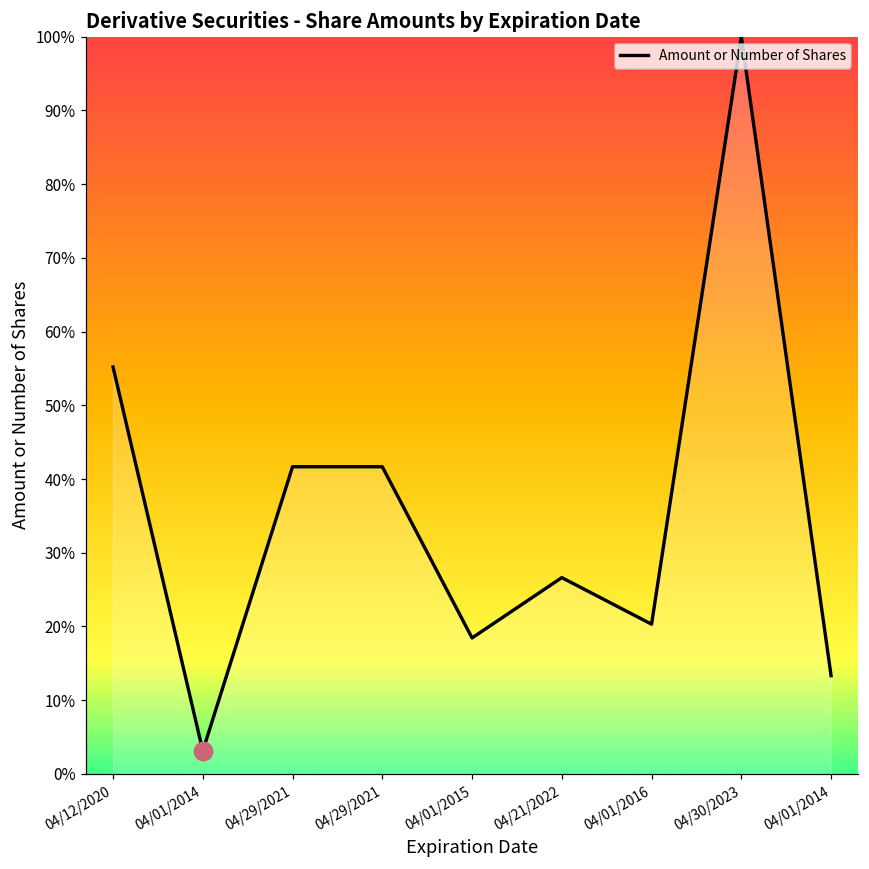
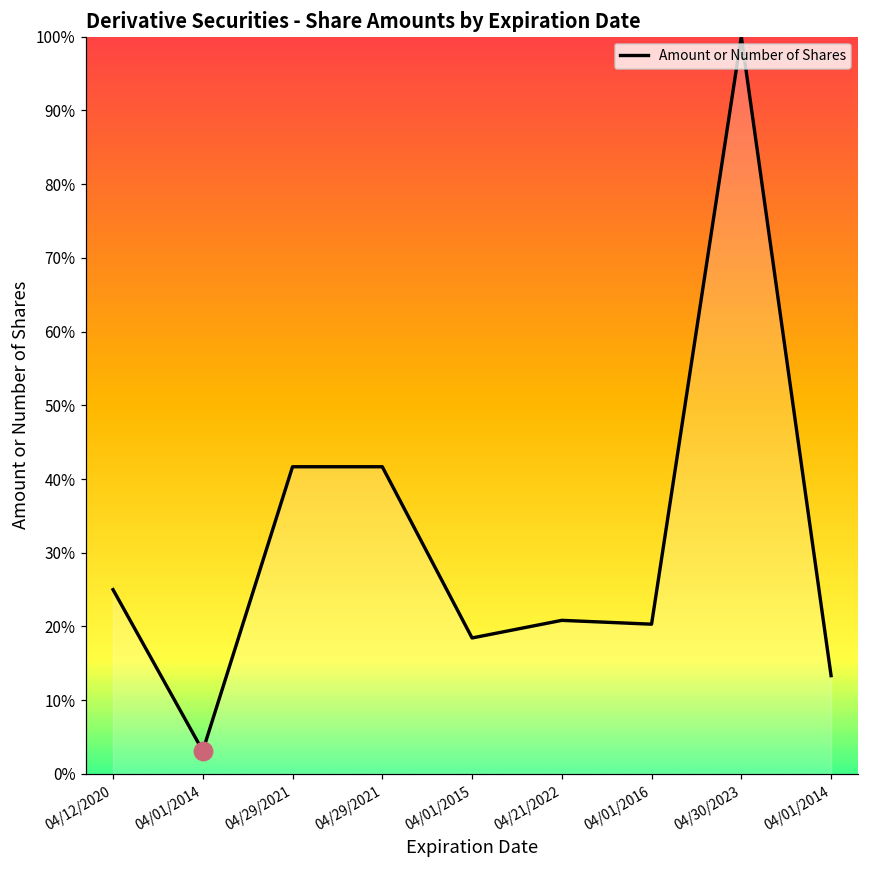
  {
    "Amount or Number of Shares": {
-     "04/12/2020": "55%",
+     "04/12/2020": "25%",
      "04/01/2015": "18%",
-     "04/21/2022": "27%",
+     "04/21/2022": "21%",
      "04/01/2016": "20%",
      "04/30/2023": "100%"
    }
  }
